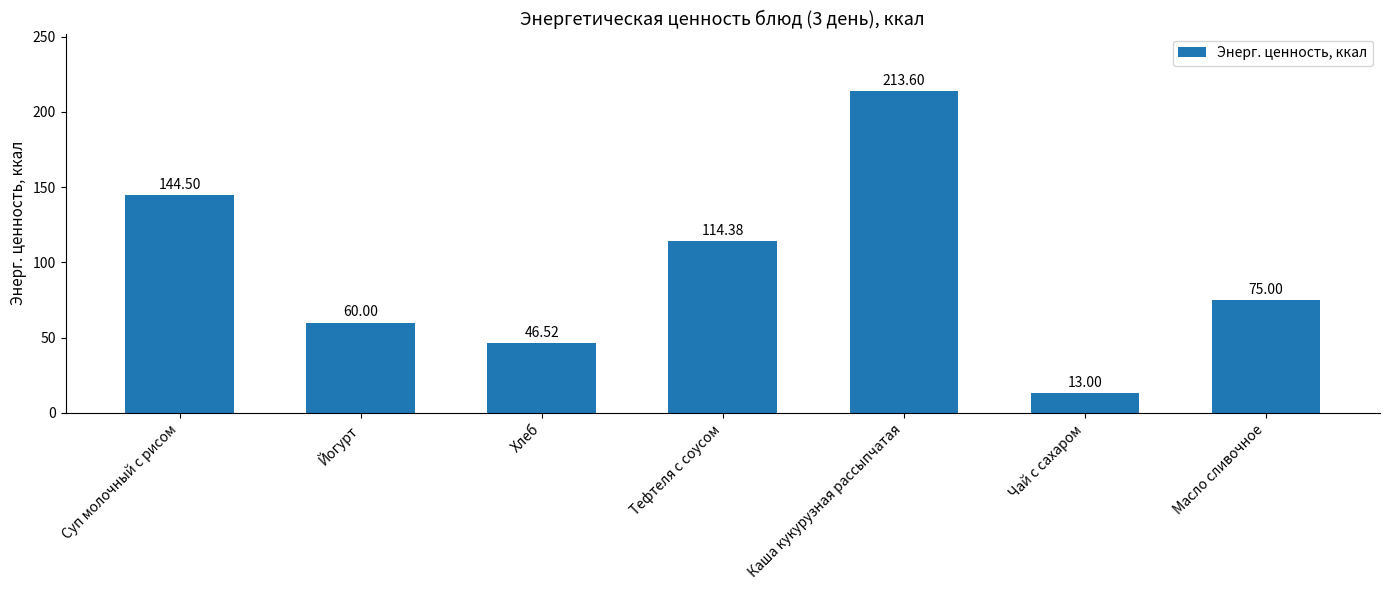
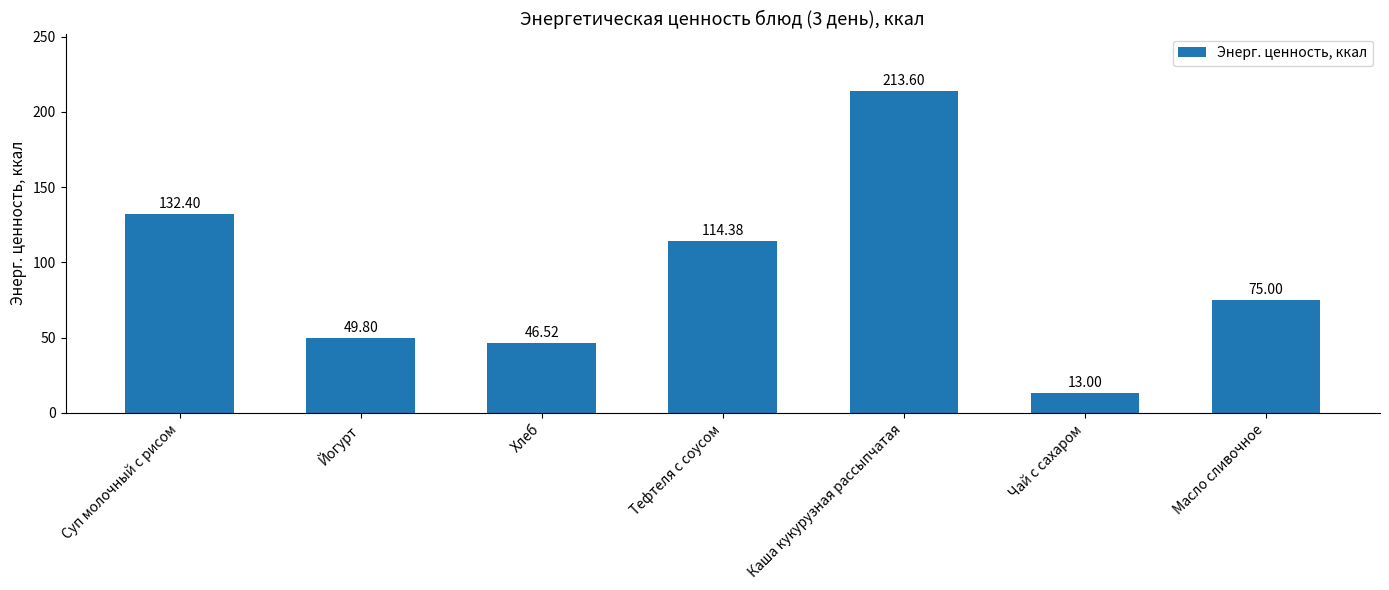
  {
-   "Суп молочный с рисом": 144.50,
-   "Йогурт": 60.00,
+   "Суп молочный с рисом": 132.40,
+   "Йогурт": 49.80,
    "Хлеб": 46.52,
    "Тефтеля с соусом": 114.38,
    "Каша кукурузная рассыпчатая": 213.60,
    "Чай с сахаром": 13.00,
    "Масло сливочное": 75.00
  }
